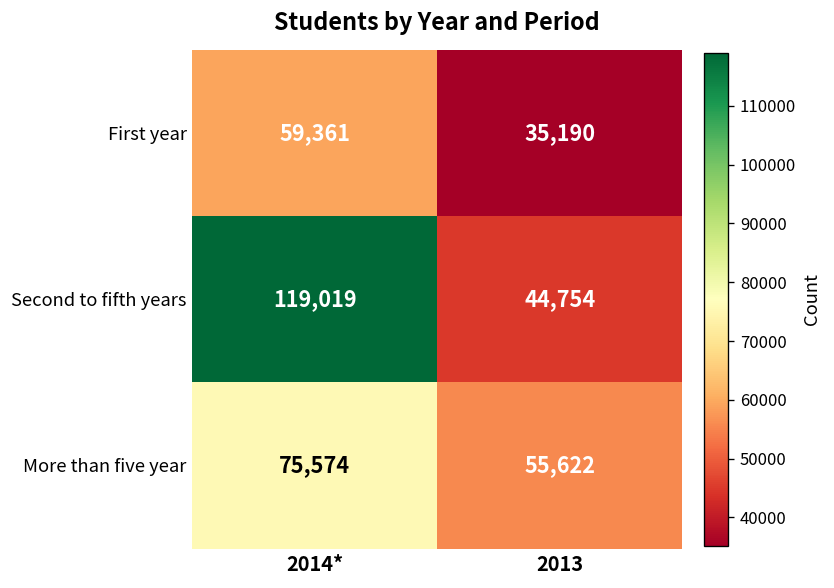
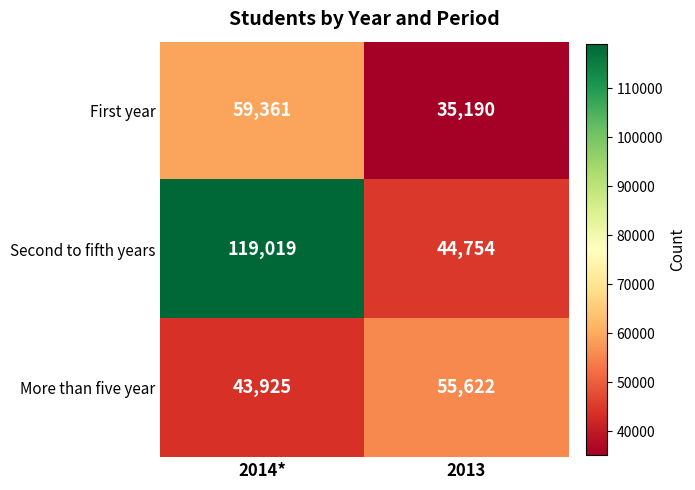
  {
    "First year": {
      "2014*": "59,361",
      "2013": "35,190"
    },
    "Second to fifth years": {
      "2014*": "119,019",
      "2013": "44,754"
    },
    "More than five year": {
-     "2014*": "75,574",
+     "2014*": "43,925",
      "2013": "55,622"
    }
  }
